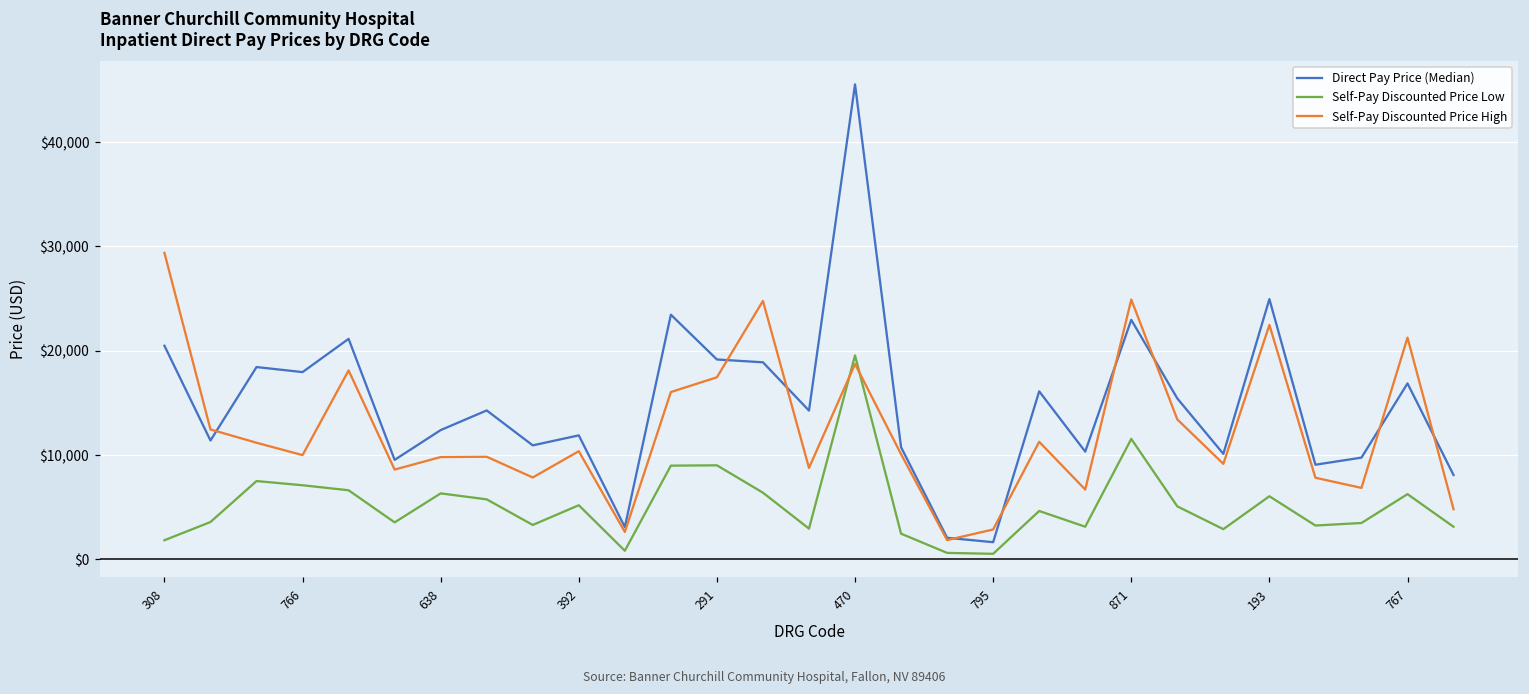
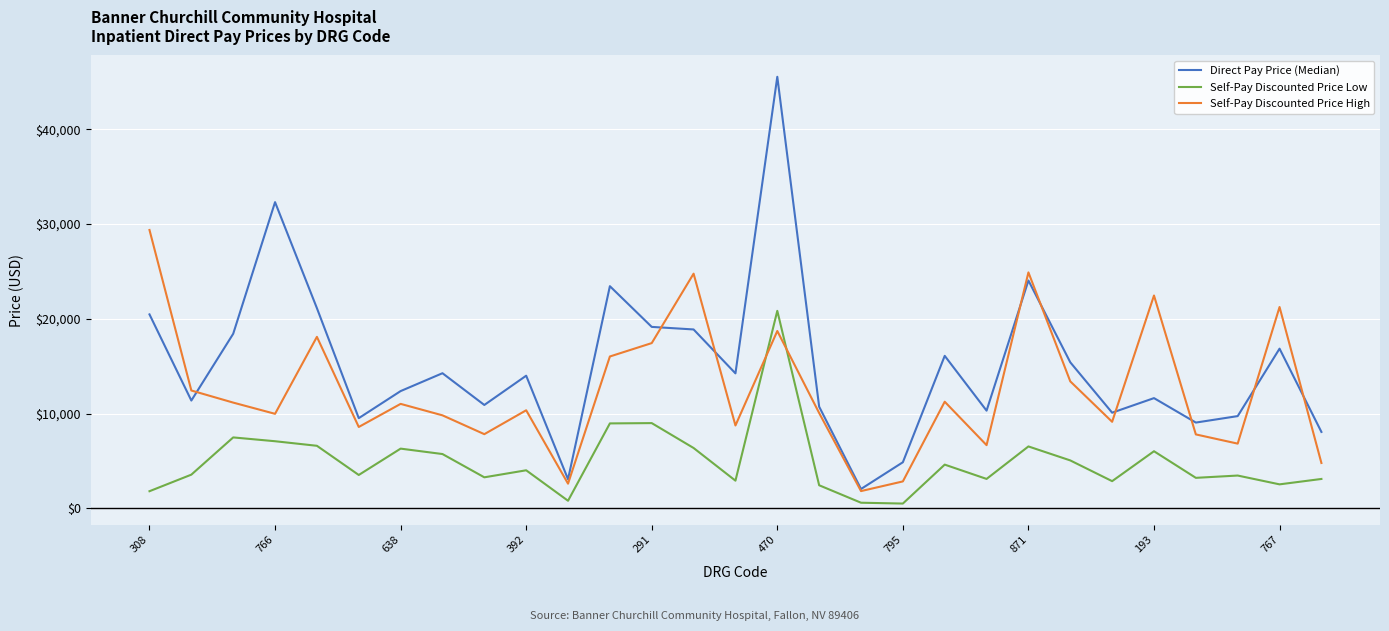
  {
    "Direct Pay Price (Median)": {
      "308": "$20,000",
-     "766": "$18,000",
+     "766": "$32,000",
      "638": "$12,000",
-     "392": "$12,000",
+     "392": "$14,000",
      "291": "$19,000",
      "470": "$46,000",
-     "795": "$2,000",
-     "871": "$23,000",
-     "193": "$25,000",
+     "795": "$5,000",
+     "871": "$24,000",
+     "193": "$12,000",
      "767": "$17,000"
    },
    "Self-Pay Discounted Price Low": {
      "308": "$2,000",
      "766": "$7,000",
      "638": "$6,000",
-     "392": "$5,000",
+     "392": "$4,000",
      "291": "$9,000",
-     "470": "$20,000",
+     "470": "$21,000",
      "795": "$1,000",
-     "871": "$12,000",
+     "871": "$7,000",
      "193": "$6,000",
-     "767": "$6,000"
+     "767": "$3,000"
    },
    "Self-Pay Discounted Price High": {
      "308": "$29,000",
      "766": "$10,000",
-     "638": "$10,000",
+     "638": "$11,000",
      "392": "$10,000",
      "291": "$17,000",
      "470": "$19,000",
      "795": "$3,000",
      "871": "$25,000",
      "193": "$22,000",
      "767": "$21,000"
    }
  }
